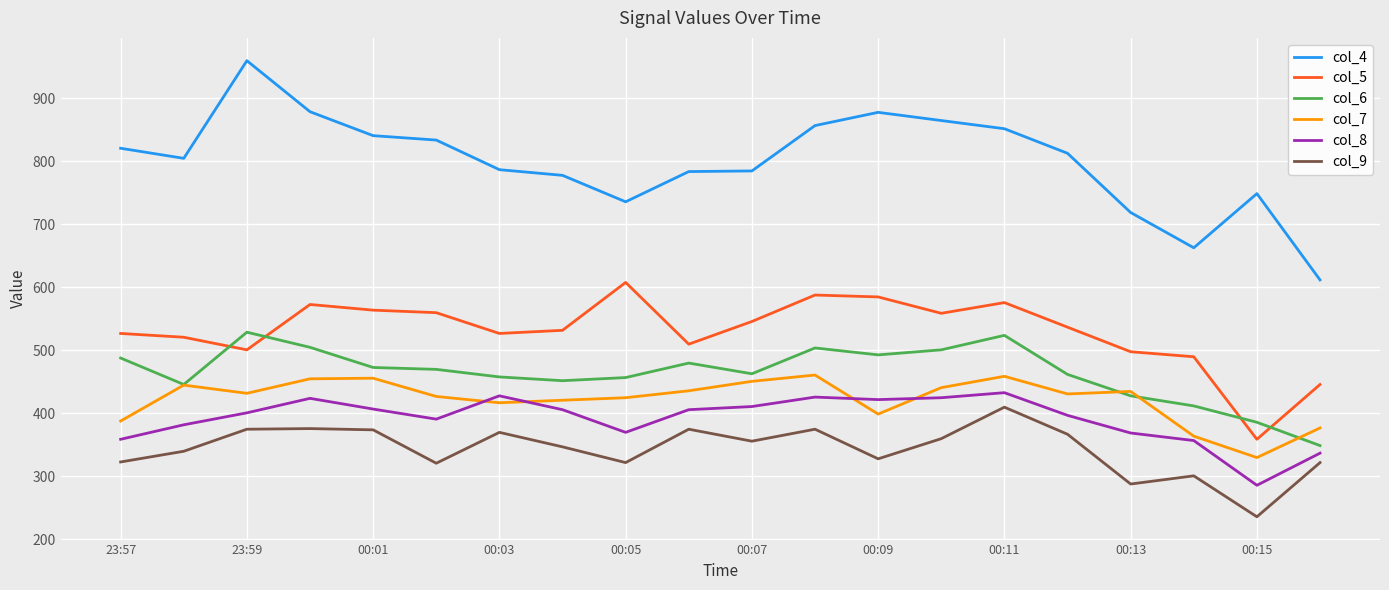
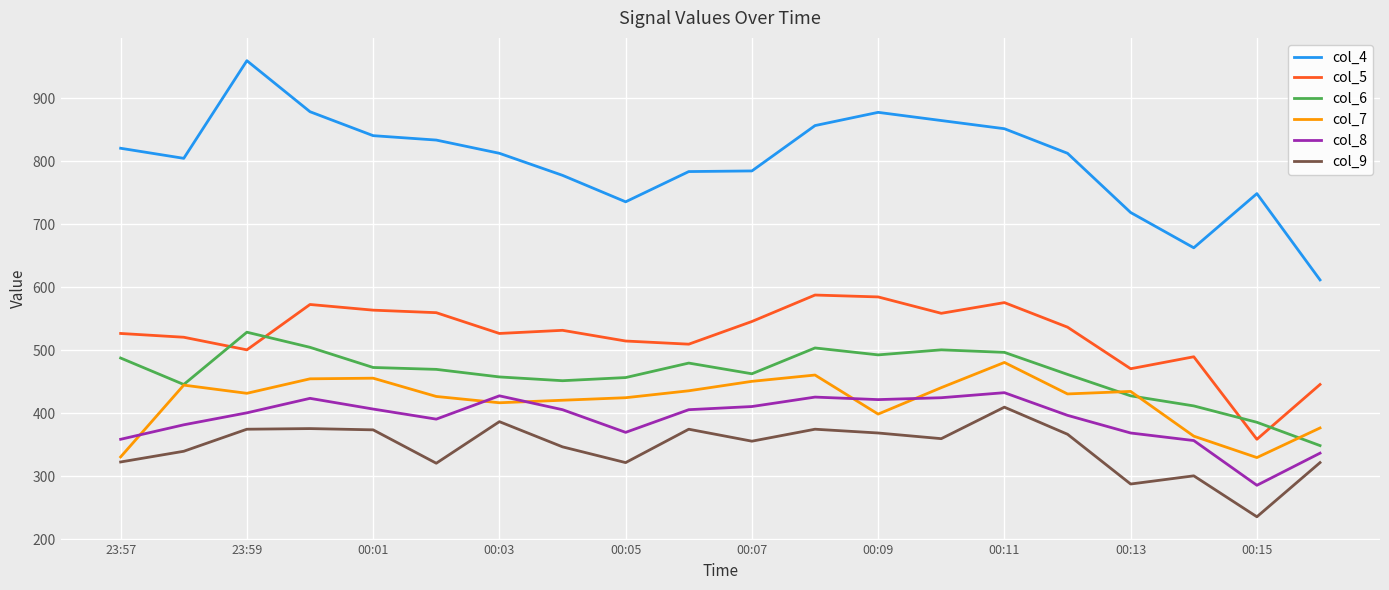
  {
    "col_4": {
      "23:57": 820,
      "23:59": 960,
      "00:01": 840,
-     "00:03": 790,
+     "00:03": 810,
      "00:05": 740,
      "00:07": 790,
      "00:09": 880,
      "00:11": 850,
      "00:13": 720,
      "00:15": 750
    },
    "col_5": {
      "23:57": 530,
      "23:59": 500,
      "00:01": 560,
      "00:03": 530,
-     "00:05": 610,
+     "00:05": 520,
      "00:07": 550,
      "00:09": 590,
      "00:11": 580,
-     "00:13": 500,
+     "00:13": 470,
      "00:15": 360
    },
    "col_6": {
      "23:57": 490,
      "23:59": 530,
      "00:01": 470,
      "00:03": 460,
      "00:05": 460,
      "00:07": 460,
      "00:09": 490,
-     "00:11": 520,
+     "00:11": 500,
      "00:13": 430,
      "00:15": 390
    },
    "col_7": {
-     "23:57": 390,
+     "23:57": 330,
      "23:59": 430,
      "00:01": 460,
      "00:03": 420,
      "00:05": 430,
      "00:07": 450,
      "00:09": 400,
-     "00:11": 460,
+     "00:11": 480,
      "00:13": 440,
      "00:15": 330
    },
    "col_8": {
      "23:57": 360,
      "23:59": 400,
      "00:01": 410,
      "00:03": 430,
      "00:05": 370,
      "00:07": 410,
      "00:09": 420,
      "00:11": 430,
      "00:13": 370,
      "00:15": 290
    },
    "col_9": {
      "23:57": 320,
      "23:59": 380,
      "00:01": 370,
-     "00:03": 370,
+     "00:03": 390,
      "00:05": 320,
      "00:07": 360,
-     "00:09": 330,
+     "00:09": 370,
      "00:11": 410,
      "00:13": 290,
      "00:15": 240
    }
  }
